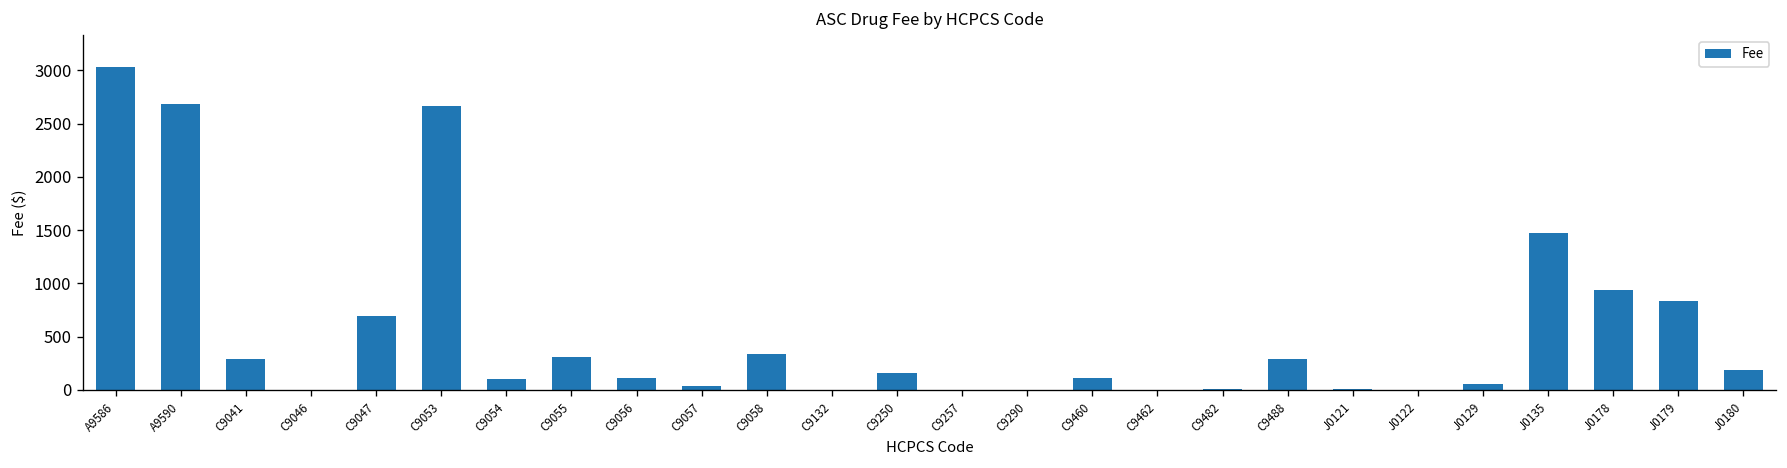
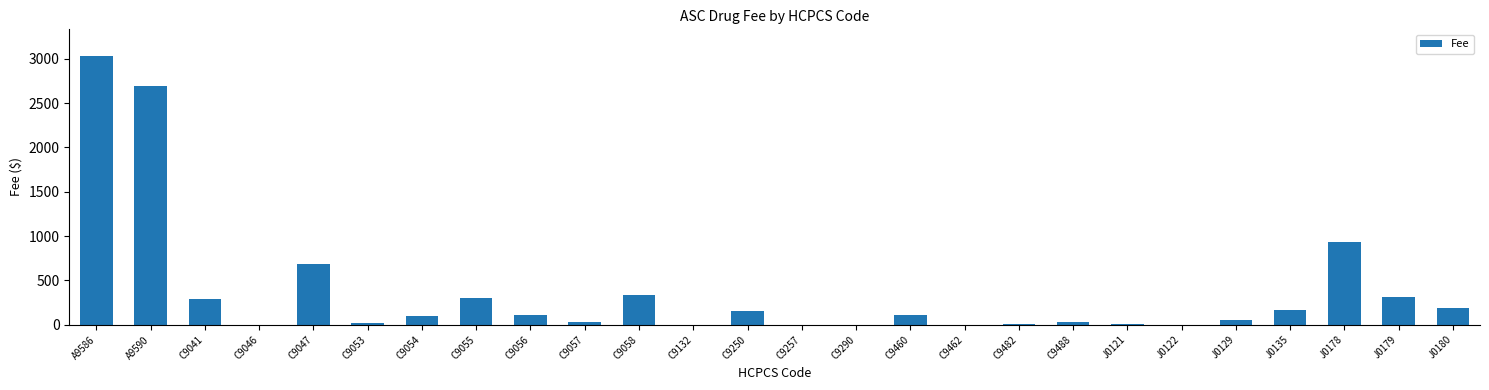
  {
    "A9586": 3000,
    "A9590": 2700,
    "C9041": 300,
    "C9047": 700,
-   "C9053": 2700,
+   "C9053": 0,
    "C9054": 100,
    "C9055": 300,
    "C9056": 100,
    "C9057": 0,
    "C9058": 300,
    "C9250": 200,
    "C9460": 100,
-   "C9488": 300,
+   "C9488": 0,
    "J0129": 100,
-   "J0135": 1500,
+   "J0135": 200,
    "J0178": 900,
-   "J0179": 800,
+   "J0179": 300,
    "J0180": 200
  }
